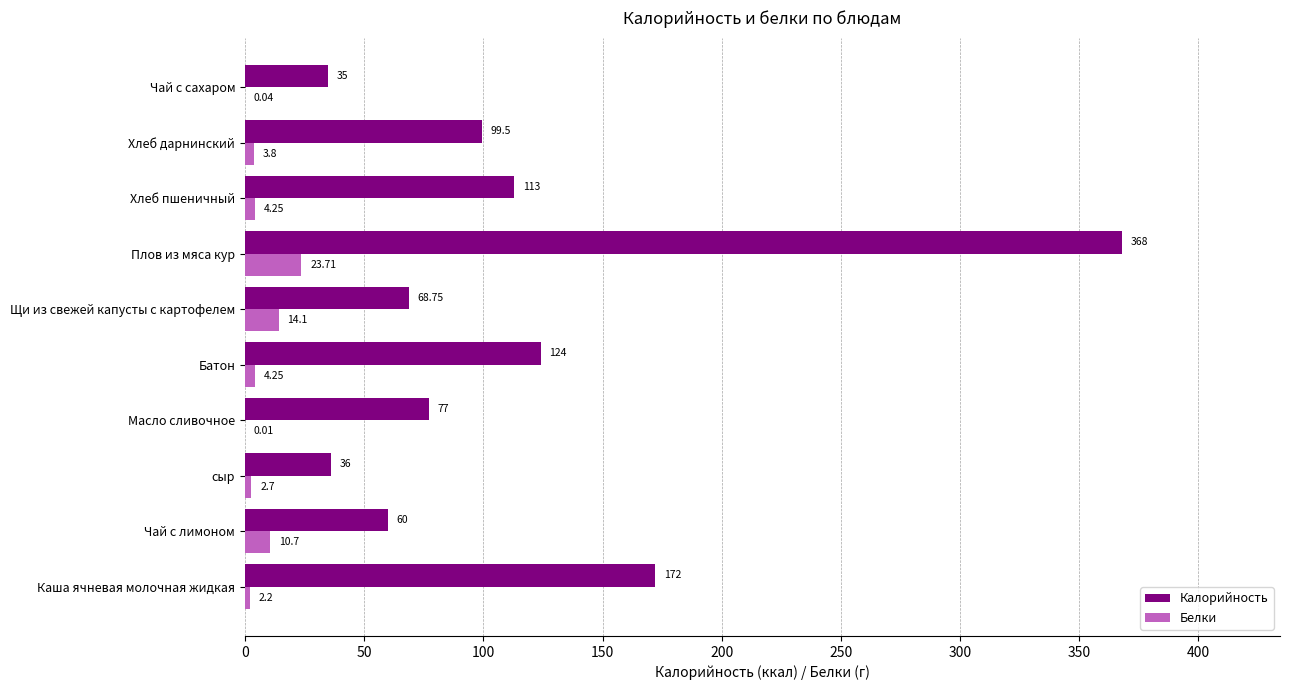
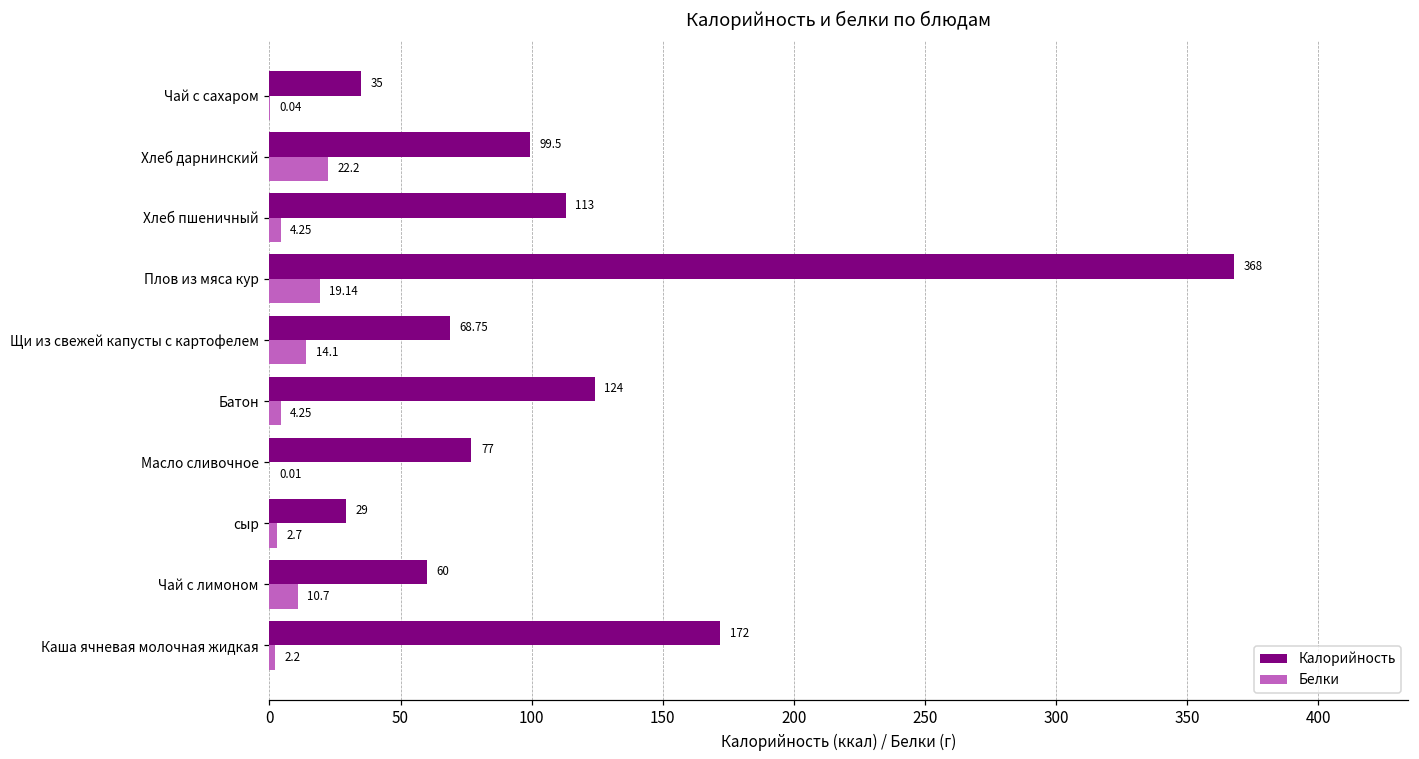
  {
    "Калорийность": {
      "Чай с сахаром": 35,
      "Хлеб дарнинский": 99.5,
      "Хлеб пшеничный": 113,
      "Плов из мяса кур": 368,
      "Щи из свежей капусты с картофелем": 68.75,
      "Батон": 124,
      "Масло сливочное": 77,
-     "сыр": 36,
+     "сыр": 29,
      "Чай с лимоном": 60,
      "Каша ячневая молочная жидкая": 172
    },
    "Белки": {
      "Чай с сахаром": 0.04,
-     "Хлеб дарнинский": 3.8,
+     "Хлеб дарнинский": 22.2,
      "Хлеб пшеничный": 4.25,
-     "Плов из мяса кур": 23.71,
+     "Плов из мяса кур": 19.14,
      "Щи из свежей капусты с картофелем": 14.1,
      "Батон": 4.25,
      "Масло сливочное": 0.01,
      "сыр": 2.7,
      "Чай с лимоном": 10.7,
      "Каша ячневая молочная жидкая": 2.2
    }
  }
